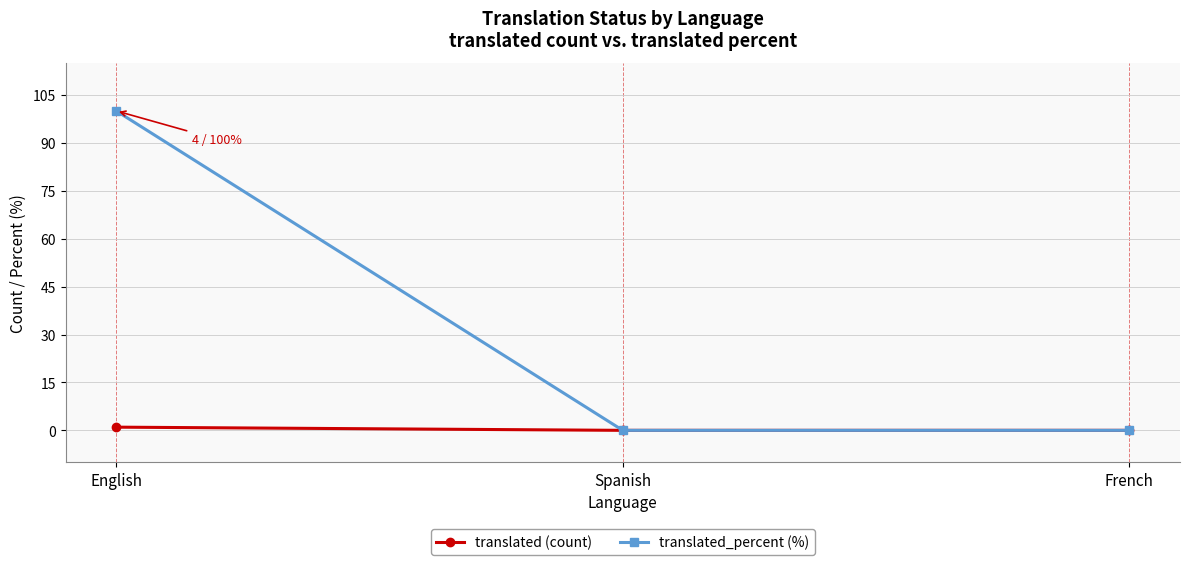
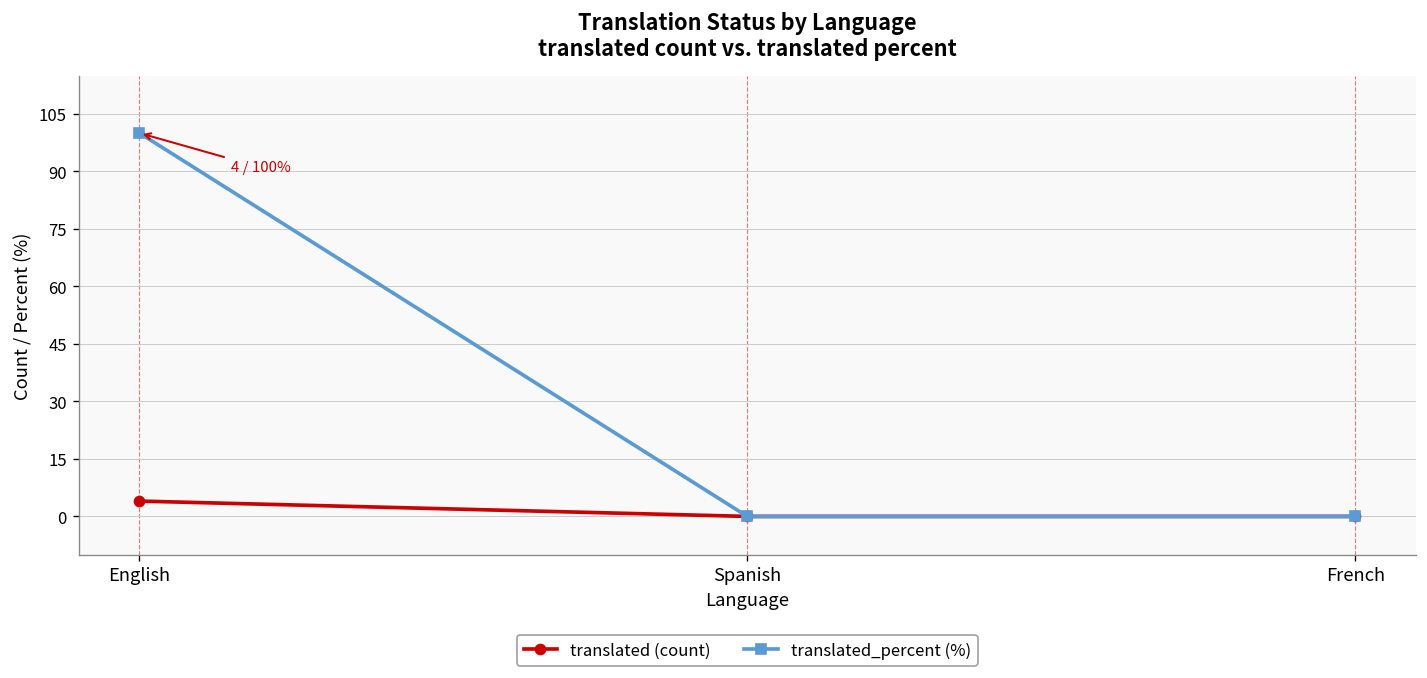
  {
    "translated (count)": {
-     "English": "1"
+     "English": "4"
    },
    "translated_percent (%)": {
      "English": "100%"
    }
  }
